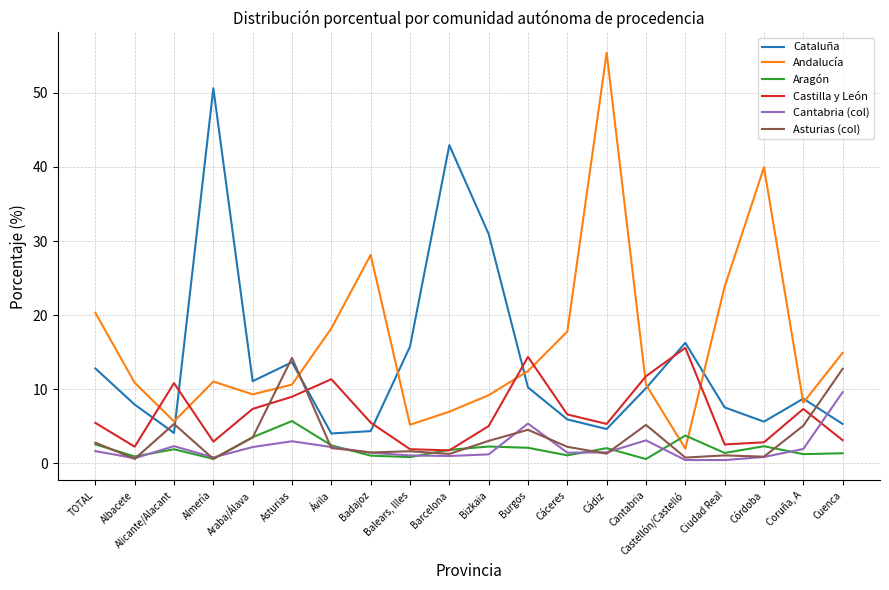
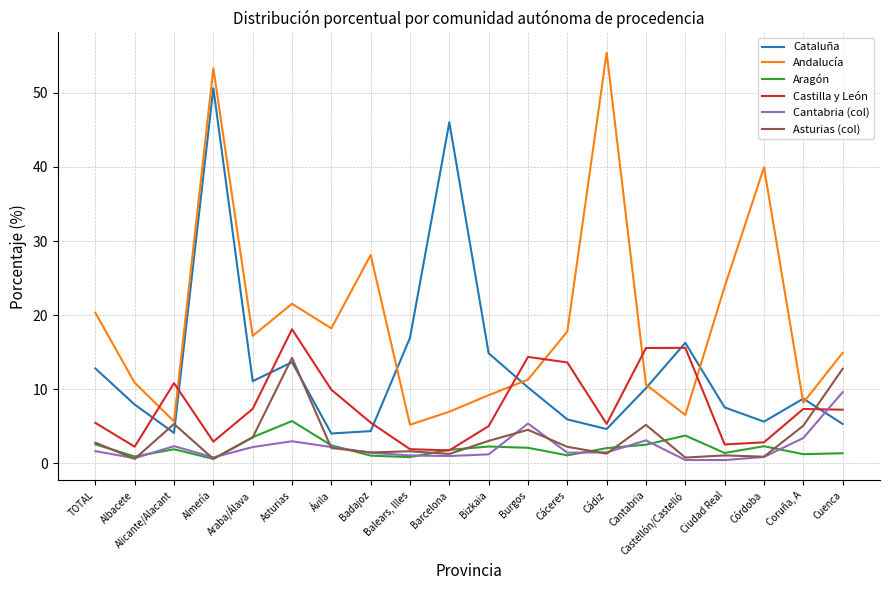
  {
    "Cataluña": {
      "TOTAL": 13,
      "Albacete": 8,
      "Alicante/Alacant": 4,
      "Almería": 51,
      "Araba/Álava": 11,
      "Asturias": 14,
      "Ávila": 4,
      "Badajoz": 4,
-     "Balears, Illes": 16,
-     "Barcelona": 43,
-     "Bizkaia": 31,
+     "Balears, Illes": 17,
+     "Barcelona": 46,
+     "Bizkaia": 15,
      "Burgos": 10,
      "Cáceres": 6,
      "Cádiz": 5,
      "Cantabria": 10,
      "Castellón/Castelló": 16,
      "Ciudad Real": 8,
      "Córdoba": 6,
      "Coruña, A": 9,
      "Cuenca": 5
    },
    "Andalucía": {
      "TOTAL": 20,
      "Albacete": 11,
-     "Almería": 11,
-     "Araba/Álava": 9,
-     "Asturias": 11,
+     "Almería": 53,
+     "Araba/Álava": 17,
+     "Asturias": 22,
      "Ávila": 18,
      "Badajoz": 28,
      "Balears, Illes": 5,
      "Barcelona": 7,
      "Bizkaia": 9,
-     "Burgos": 12,
+     "Burgos": 11,
      "Cáceres": 18,
      "Cádiz": 55,
      "Cantabria": 11,
-     "Castellón/Castelló": 2,
+     "Castellón/Castelló": 7,
      "Ciudad Real": 24,
      "Córdoba": 40,
      "Coruña, A": 8,
      "Cuenca": 15
    },
    "Aragón": {
      "Alicante/Alacant": 2,
      "Asturias": 6,
      "Badajoz": 1,
      "Bizkaia": 2,
      "Burgos": 2,
      "Cáceres": 1,
      "Cádiz": 2,
-     "Cantabria": 1,
+     "Cantabria": 3,
      "Castellón/Castelló": 4,
      "Córdoba": 2,
      "Coruña, A": 1,
      "Cuenca": 1
    },
    "Castilla y León": {
      "TOTAL": 5,
      "Albacete": 2,
      "Alicante/Alacant": 11,
      "Almería": 3,
      "Araba/Álava": 7,
-     "Asturias": 9,
-     "Ávila": 11,
+     "Asturias": 18,
+     "Ávila": 10,
      "Badajoz": 5,
      "Bizkaia": 5,
      "Burgos": 14,
-     "Cáceres": 7,
+     "Cáceres": 14,
      "Cádiz": 5,
-     "Cantabria": 12,
+     "Cantabria": 16,
      "Castellón/Castelló": 16,
      "Ciudad Real": 3,
      "Córdoba": 3,
      "Coruña, A": 7,
-     "Cuenca": 3
+     "Cuenca": 7
    },
    "Cantabria (col)": {
      "TOTAL": 2,
      "Alicante/Alacant": 2,
      "Araba/Álava": 2,
      "Asturias": 3,
      "Bizkaia": 1,
      "Burgos": 5,
      "Cáceres": 1,
      "Cantabria": 3,
      "Ciudad Real": 0,
-     "Coruña, A": 2,
+     "Coruña, A": 3,
      "Cuenca": 10
    },
    "Asturias (col)": {
      "Asturias": 14,
      "Bizkaia": 3,
      "Burgos": 5,
      "Cáceres": 2,
      "Cantabria": 5,
      "Coruña, A": 5,
      "Cuenca": 13
    }
  }
